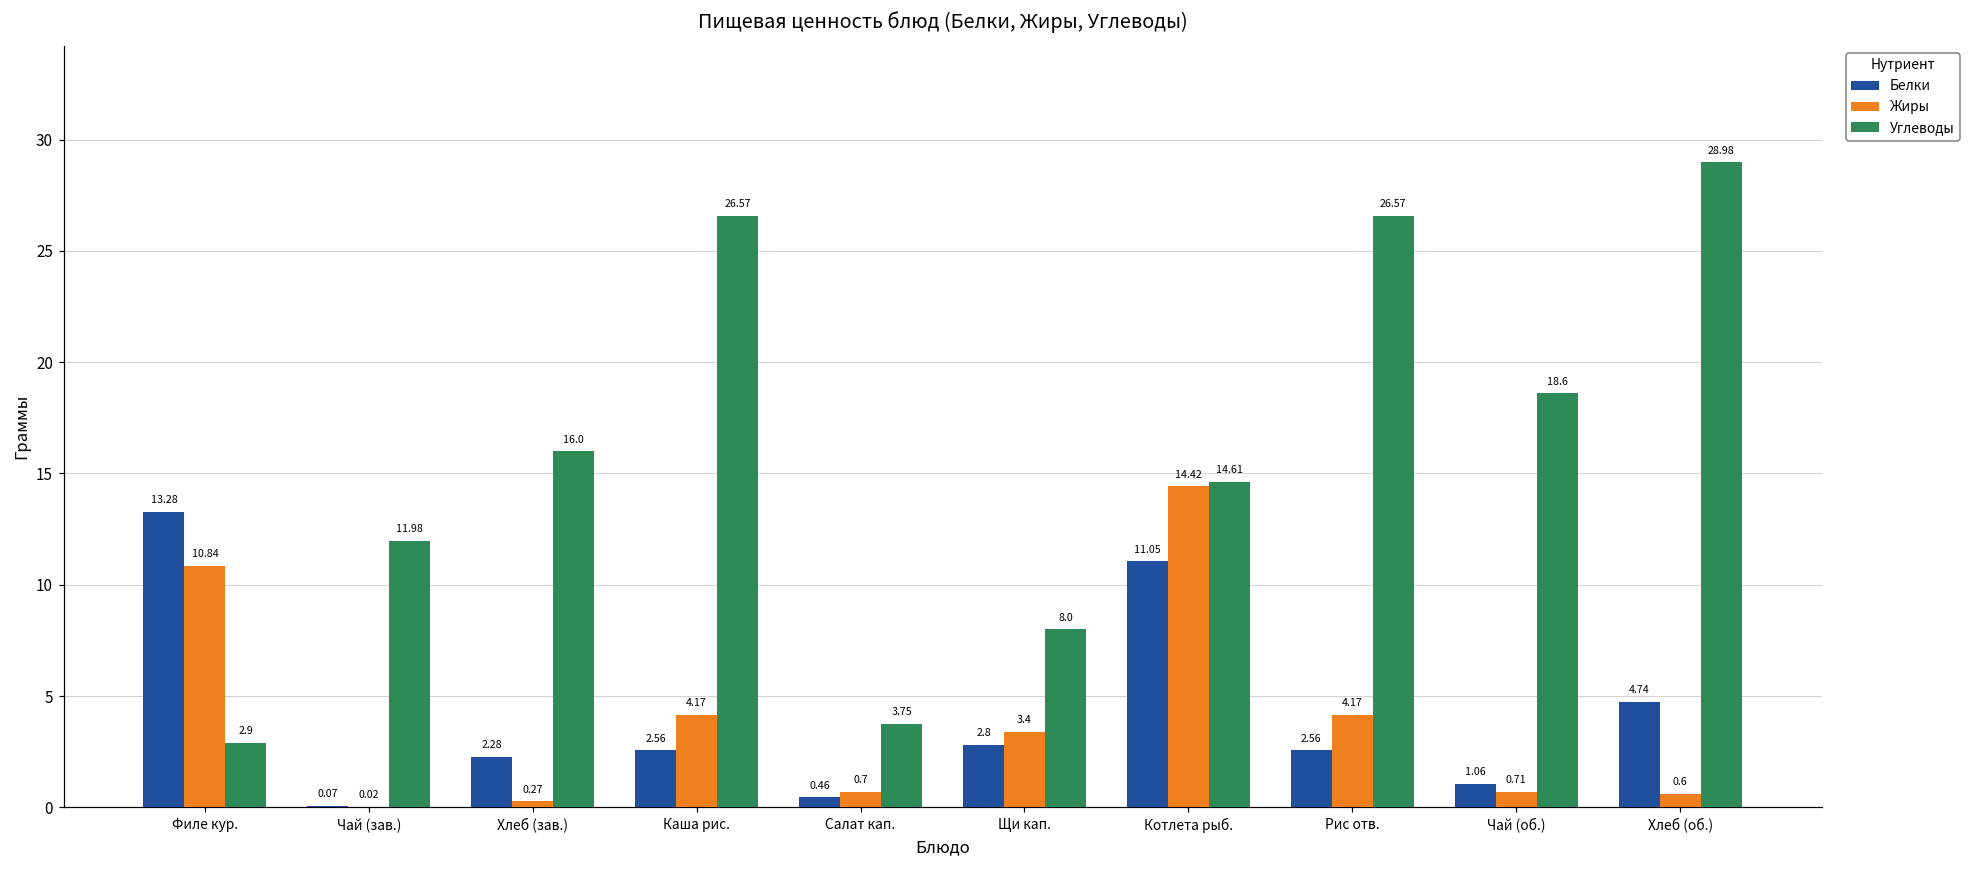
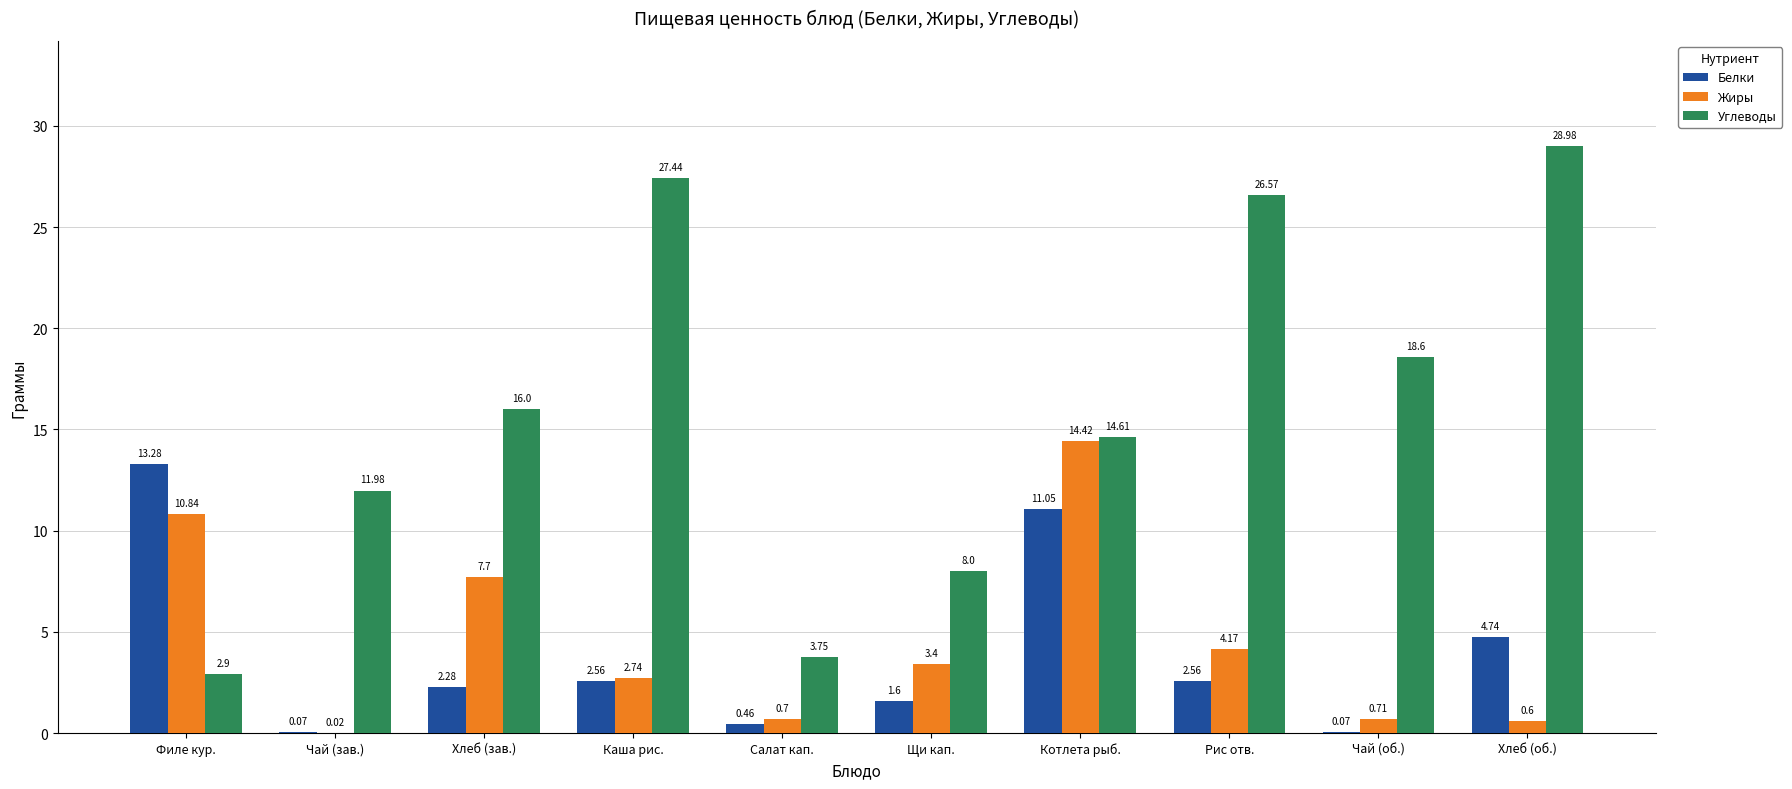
  {
    "Белки": {
      "Филе кур.": 13.28,
      "Чай (зав.)": 0.07,
      "Хлеб (зав.)": 2.28,
      "Каша рис.": 2.56,
      "Салат кап.": 0.46,
-     "Щи кап.": 2.8,
+     "Щи кап.": 1.6,
      "Котлета рыб.": 11.05,
      "Рис отв.": 2.56,
-     "Чай (об.)": 1.06,
+     "Чай (об.)": 0.07,
      "Хлеб (об.)": 4.74
    },
    "Жиры": {
      "Филе кур.": 10.84,
      "Чай (зав.)": 0.02,
-     "Хлеб (зав.)": 0.27,
-     "Каша рис.": 4.17,
+     "Хлеб (зав.)": 7.7,
+     "Каша рис.": 2.74,
      "Салат кап.": 0.7,
      "Щи кап.": 3.4,
      "Котлета рыб.": 14.42,
      "Рис отв.": 4.17,
      "Чай (об.)": 0.71,
      "Хлеб (об.)": 0.6
    },
    "Углеводы": {
      "Филе кур.": 2.9,
      "Чай (зав.)": 11.98,
      "Хлеб (зав.)": 16.0,
-     "Каша рис.": 26.57,
+     "Каша рис.": 27.44,
      "Салат кап.": 3.75,
      "Щи кап.": 8.0,
      "Котлета рыб.": 14.61,
      "Рис отв.": 26.57,
      "Чай (об.)": 18.6,
      "Хлеб (об.)": 28.98
    }
  }
